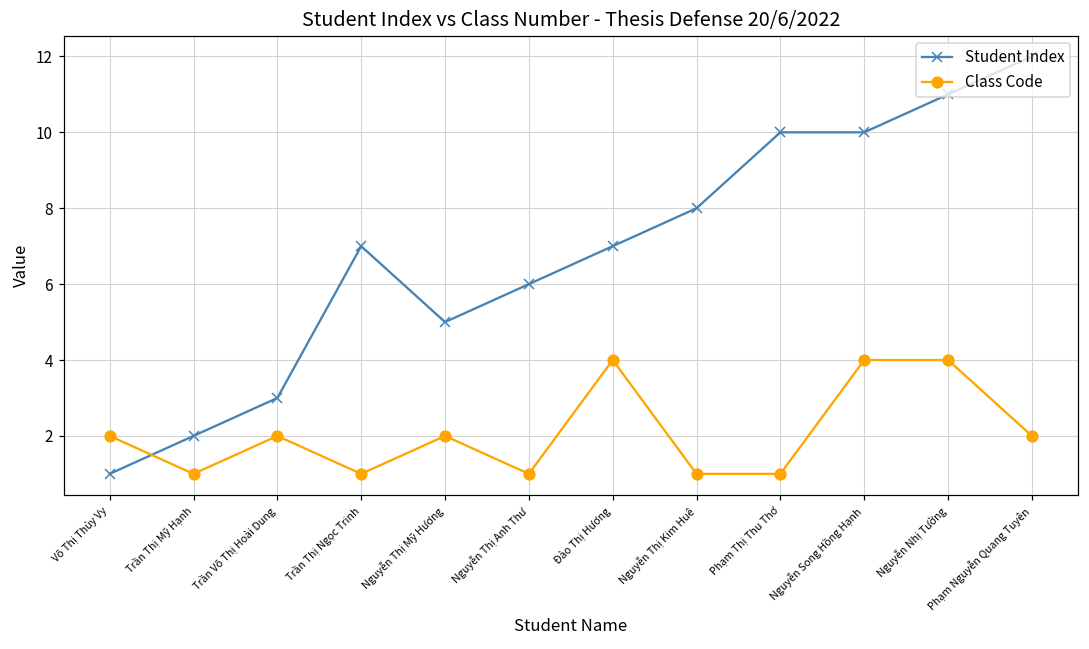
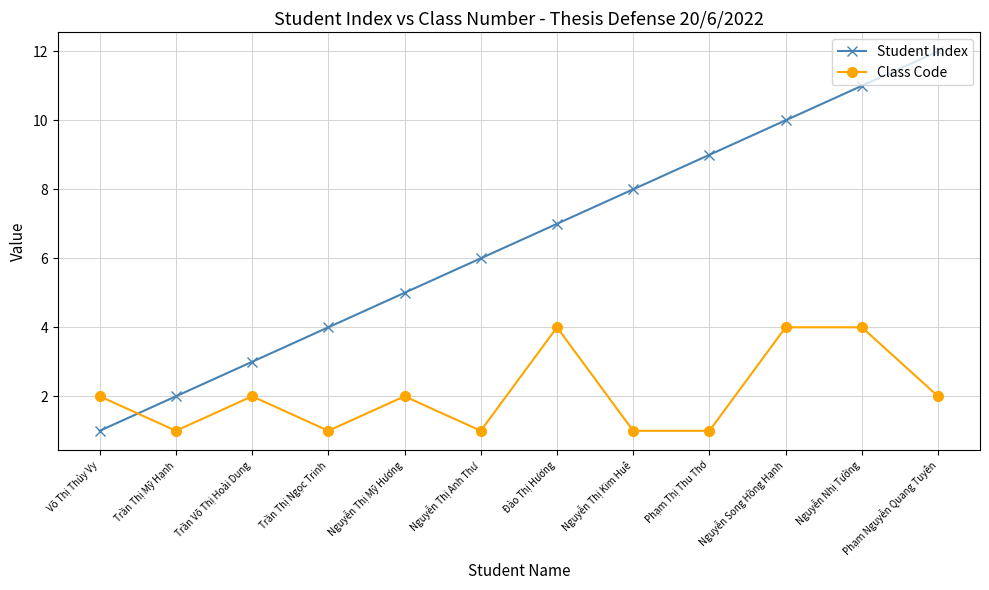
  {
    "Student Index": {
      "Võ Thị Thủy Vy": 1,
      "Trần Thị Mỹ Hạnh": 2,
      "Trần Võ Thị Hoài Dung": 3,
-     "Trần Thị Ngọc Trinh": 7,
+     "Trần Thị Ngọc Trinh": 4,
      "Nguyễn Thị Mỹ Hương": 5,
      "Nguyễn Thị Anh Thư": 6,
      "Đào Thị Hương": 7,
      "Nguyễn Thị Kim Huê": 8,
-     "Phạm Thị Thu Thơ": 10,
+     "Phạm Thị Thu Thơ": 9,
      "Nguyễn Song Hồng Hạnh": 10,
      "Nguyễn Nhị Tường": 11
    },
    "Class Code": {
      "Võ Thị Thủy Vy": 2,
      "Trần Thị Mỹ Hạnh": 1,
      "Trần Võ Thị Hoài Dung": 2,
      "Trần Thị Ngọc Trinh": 1,
      "Nguyễn Thị Mỹ Hương": 2,
      "Nguyễn Thị Anh Thư": 1,
      "Đào Thị Hương": 4,
      "Nguyễn Thị Kim Huê": 1,
      "Phạm Thị Thu Thơ": 1,
      "Nguyễn Song Hồng Hạnh": 4,
      "Nguyễn Nhị Tường": 4,
      "Phạm Nguyễn Quang Tuyên": 2
    }
  }
